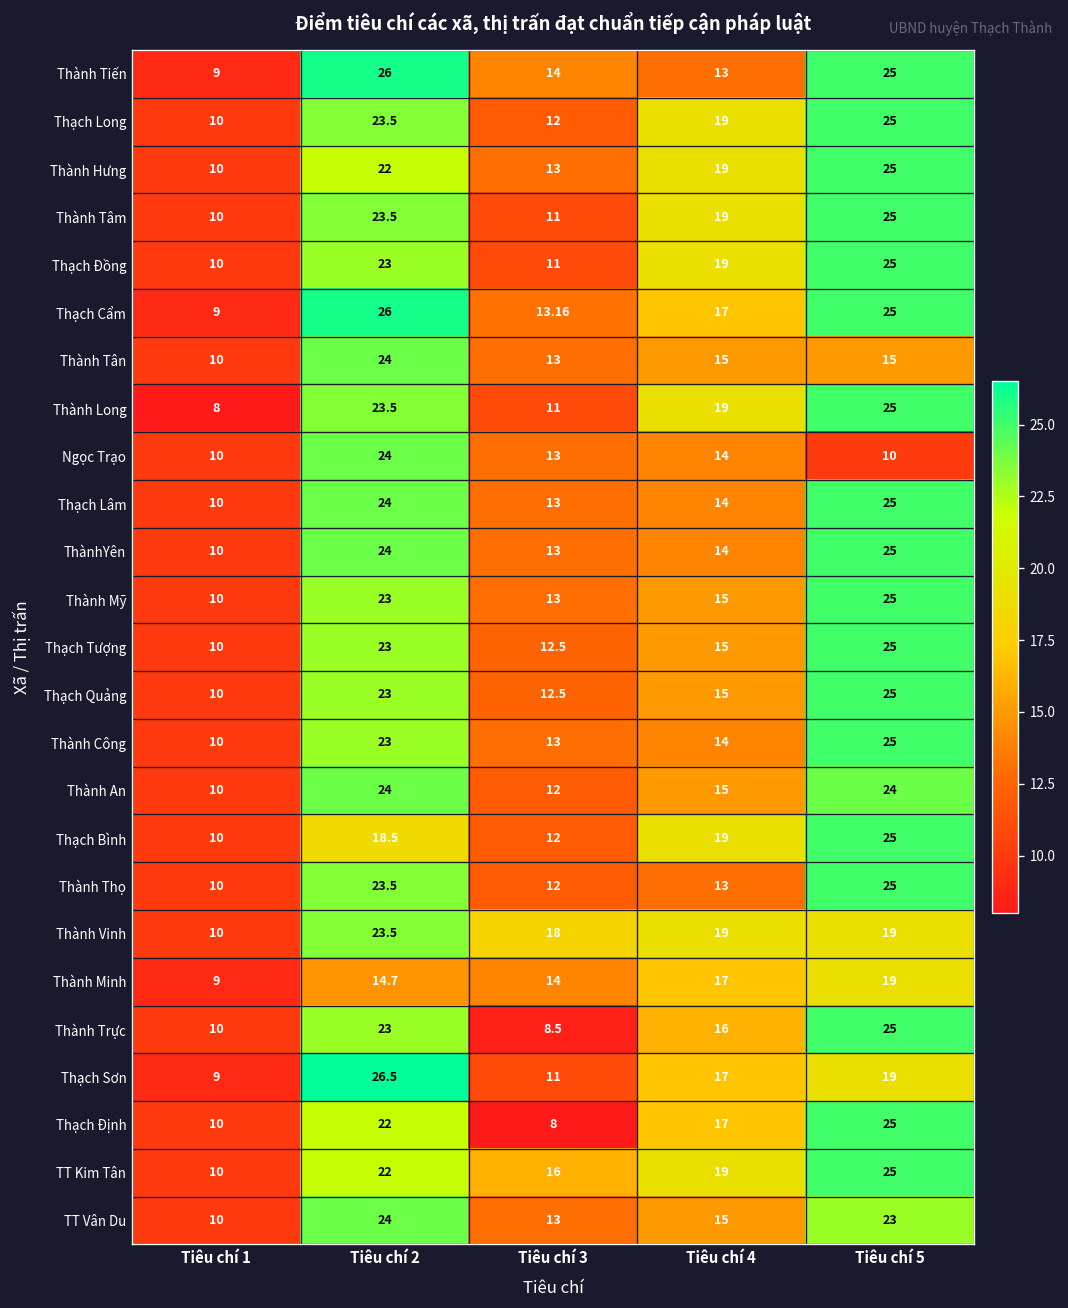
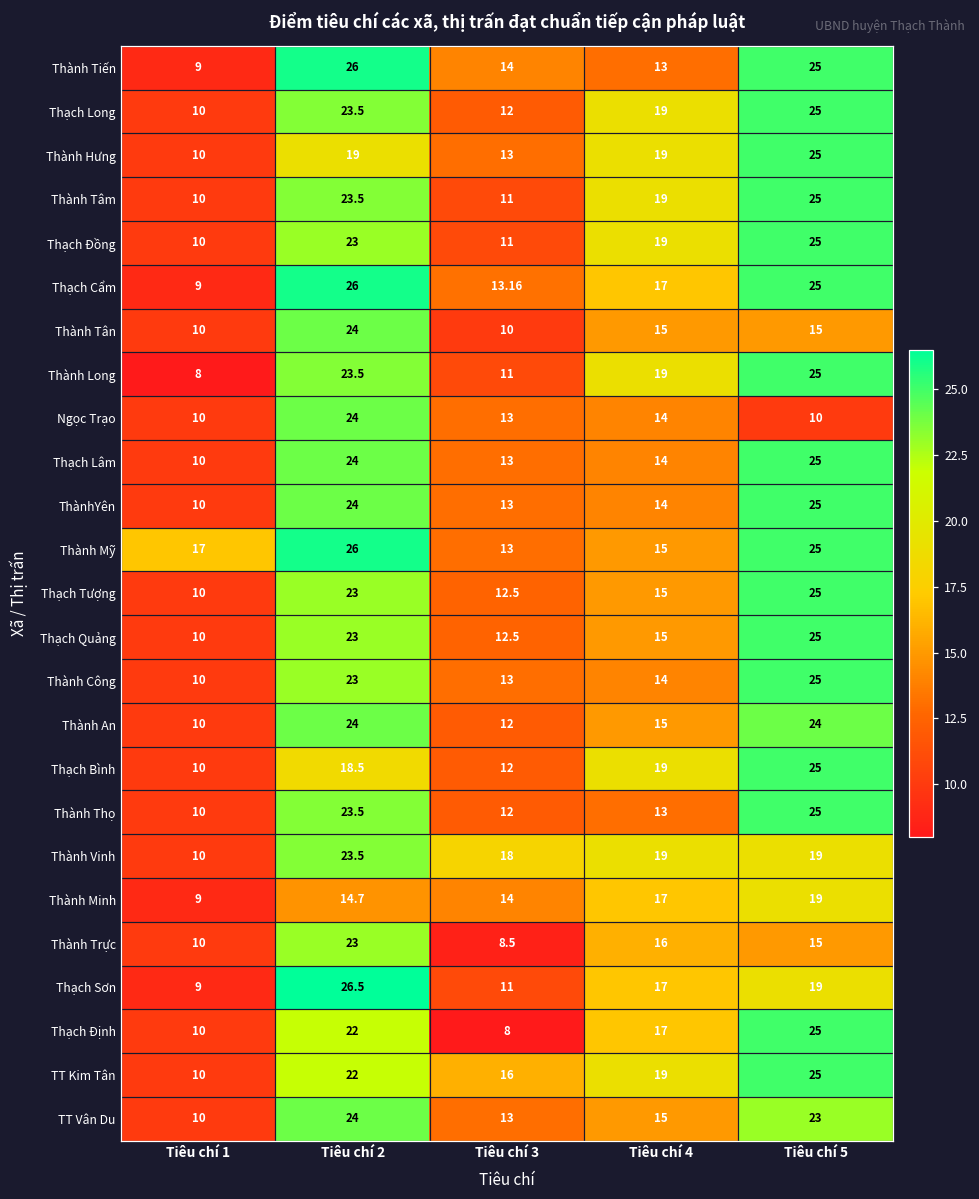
  {
    "Thành Tiến": {
      "Tiêu chí 1": 9,
      "Tiêu chí 2": 26,
      "Tiêu chí 3": 14,
      "Tiêu chí 4": 13,
      "Tiêu chí 5": 25
    },
    "Thạch Long": {
      "Tiêu chí 1": 10,
      "Tiêu chí 2": 23.5,
      "Tiêu chí 3": 12,
      "Tiêu chí 4": 19,
      "Tiêu chí 5": 25
    },
    "Thành Hưng": {
      "Tiêu chí 1": 10,
-     "Tiêu chí 2": 22,
+     "Tiêu chí 2": 19,
      "Tiêu chí 3": 13,
      "Tiêu chí 4": 19,
      "Tiêu chí 5": 25
    },
    "Thành Tâm": {
      "Tiêu chí 1": 10,
      "Tiêu chí 2": 23.5,
      "Tiêu chí 3": 11,
      "Tiêu chí 4": 19,
      "Tiêu chí 5": 25
    },
    "Thạch Đồng": {
      "Tiêu chí 1": 10,
      "Tiêu chí 2": 23,
      "Tiêu chí 3": 11,
      "Tiêu chí 4": 19,
      "Tiêu chí 5": 25
    },
    "Thạch Cẩm": {
      "Tiêu chí 1": 9,
      "Tiêu chí 2": 26,
      "Tiêu chí 3": 13.16,
      "Tiêu chí 4": 17,
      "Tiêu chí 5": 25
    },
    "Thành Tân": {
      "Tiêu chí 1": 10,
      "Tiêu chí 2": 24,
-     "Tiêu chí 3": 13,
+     "Tiêu chí 3": 10,
      "Tiêu chí 4": 15,
      "Tiêu chí 5": 15
    },
    "Thành Long": {
      "Tiêu chí 1": 8,
      "Tiêu chí 2": 23.5,
      "Tiêu chí 3": 11,
      "Tiêu chí 4": 19,
      "Tiêu chí 5": 25
    },
    "Ngọc Trạo": {
      "Tiêu chí 1": 10,
      "Tiêu chí 2": 24,
      "Tiêu chí 3": 13,
      "Tiêu chí 4": 14,
      "Tiêu chí 5": 10
    },
    "Thạch Lâm": {
      "Tiêu chí 1": 10,
      "Tiêu chí 2": 24,
      "Tiêu chí 3": 13,
      "Tiêu chí 4": 14,
      "Tiêu chí 5": 25
    },
    "ThànhYên": {
      "Tiêu chí 1": 10,
      "Tiêu chí 2": 24,
      "Tiêu chí 3": 13,
      "Tiêu chí 4": 14,
      "Tiêu chí 5": 25
    },
    "Thành Mỹ": {
-     "Tiêu chí 1": 10,
-     "Tiêu chí 2": 23,
+     "Tiêu chí 1": 17,
+     "Tiêu chí 2": 26,
      "Tiêu chí 3": 13,
      "Tiêu chí 4": 15,
      "Tiêu chí 5": 25
    },
    "Thạch Tượng": {
      "Tiêu chí 1": 10,
      "Tiêu chí 2": 23,
      "Tiêu chí 3": 12.5,
      "Tiêu chí 4": 15,
      "Tiêu chí 5": 25
    },
    "Thạch Quảng": {
      "Tiêu chí 1": 10,
      "Tiêu chí 2": 23,
      "Tiêu chí 3": 12.5,
      "Tiêu chí 4": 15,
      "Tiêu chí 5": 25
    },
    "Thành Công": {
      "Tiêu chí 1": 10,
      "Tiêu chí 2": 23,
      "Tiêu chí 3": 13,
      "Tiêu chí 4": 14,
      "Tiêu chí 5": 25
    },
    "Thành An": {
      "Tiêu chí 1": 10,
      "Tiêu chí 2": 24,
      "Tiêu chí 3": 12,
      "Tiêu chí 4": 15,
      "Tiêu chí 5": 24
    },
    "Thạch Bình": {
      "Tiêu chí 1": 10,
      "Tiêu chí 2": 18.5,
      "Tiêu chí 3": 12,
      "Tiêu chí 4": 19,
      "Tiêu chí 5": 25
    },
    "Thành Thọ": {
      "Tiêu chí 1": 10,
      "Tiêu chí 2": 23.5,
      "Tiêu chí 3": 12,
      "Tiêu chí 4": 13,
      "Tiêu chí 5": 25
    },
    "Thành Vinh": {
      "Tiêu chí 1": 10,
      "Tiêu chí 2": 23.5,
      "Tiêu chí 3": 18,
      "Tiêu chí 4": 19,
      "Tiêu chí 5": 19
    },
    "Thành Minh": {
      "Tiêu chí 1": 9,
      "Tiêu chí 2": 14.7,
      "Tiêu chí 3": 14,
      "Tiêu chí 4": 17,
      "Tiêu chí 5": 19
    },
    "Thành Trực": {
      "Tiêu chí 1": 10,
      "Tiêu chí 2": 23,
      "Tiêu chí 3": 8.5,
      "Tiêu chí 4": 16,
-     "Tiêu chí 5": 25
+     "Tiêu chí 5": 15
    },
    "Thạch Sơn": {
      "Tiêu chí 1": 9,
      "Tiêu chí 2": 26.5,
      "Tiêu chí 3": 11,
      "Tiêu chí 4": 17,
      "Tiêu chí 5": 19
    },
    "Thạch Định": {
      "Tiêu chí 1": 10,
      "Tiêu chí 2": 22,
      "Tiêu chí 3": 8,
      "Tiêu chí 4": 17,
      "Tiêu chí 5": 25
    },
    "TT Kim Tân": {
      "Tiêu chí 1": 10,
      "Tiêu chí 2": 22,
      "Tiêu chí 3": 16,
      "Tiêu chí 4": 19,
      "Tiêu chí 5": 25
    },
    "TT Vân Du": {
      "Tiêu chí 1": 10,
      "Tiêu chí 2": 24,
      "Tiêu chí 3": 13,
      "Tiêu chí 4": 15,
      "Tiêu chí 5": 23
    }
  }
